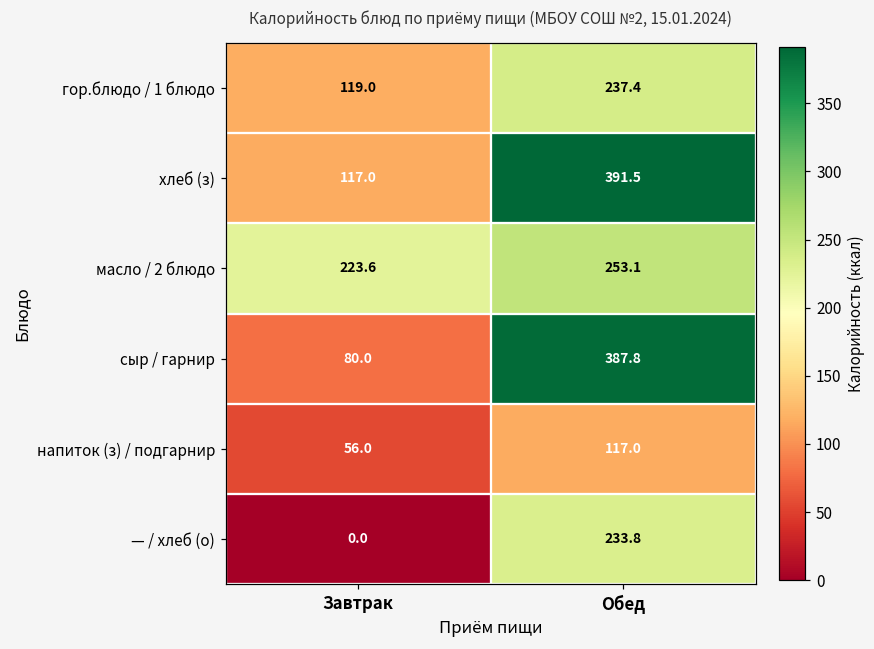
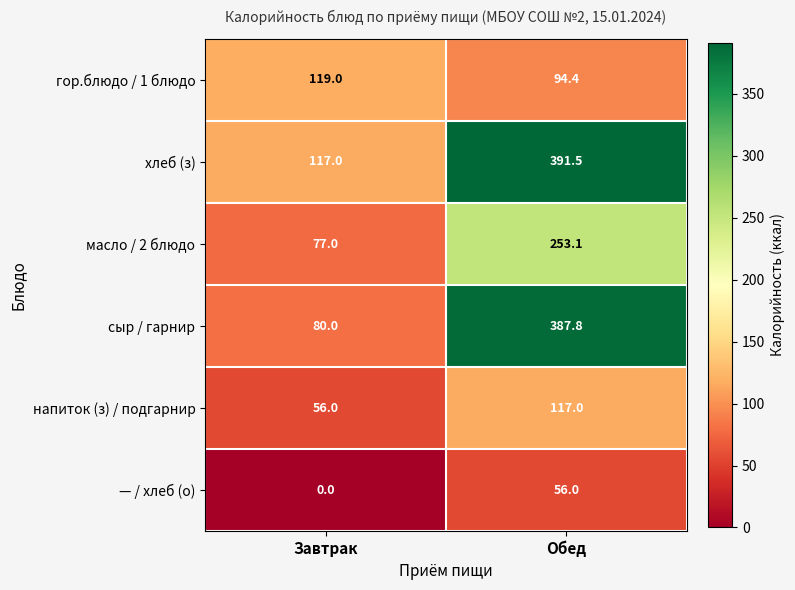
  {
    "гор.блюдо / 1 блюдо": {
      "Завтрак": 119.0,
-     "Обед": 237.4
+     "Обед": 94.4
    },
    "хлеб (з)": {
      "Завтрак": 117.0,
      "Обед": 391.5
    },
    "масло / 2 блюдо": {
-     "Завтрак": 223.6,
+     "Завтрак": 77.0,
      "Обед": 253.1
    },
    "сыр / гарнир": {
      "Завтрак": 80.0,
      "Обед": 387.8
    },
    "напиток (з) / подгарнир": {
      "Завтрак": 56.0,
      "Обед": 117.0
    },
    "— / хлеб (о)": {
      "Завтрак": 0.0,
-     "Обед": 233.8
+     "Обед": 56.0
    }
  }
